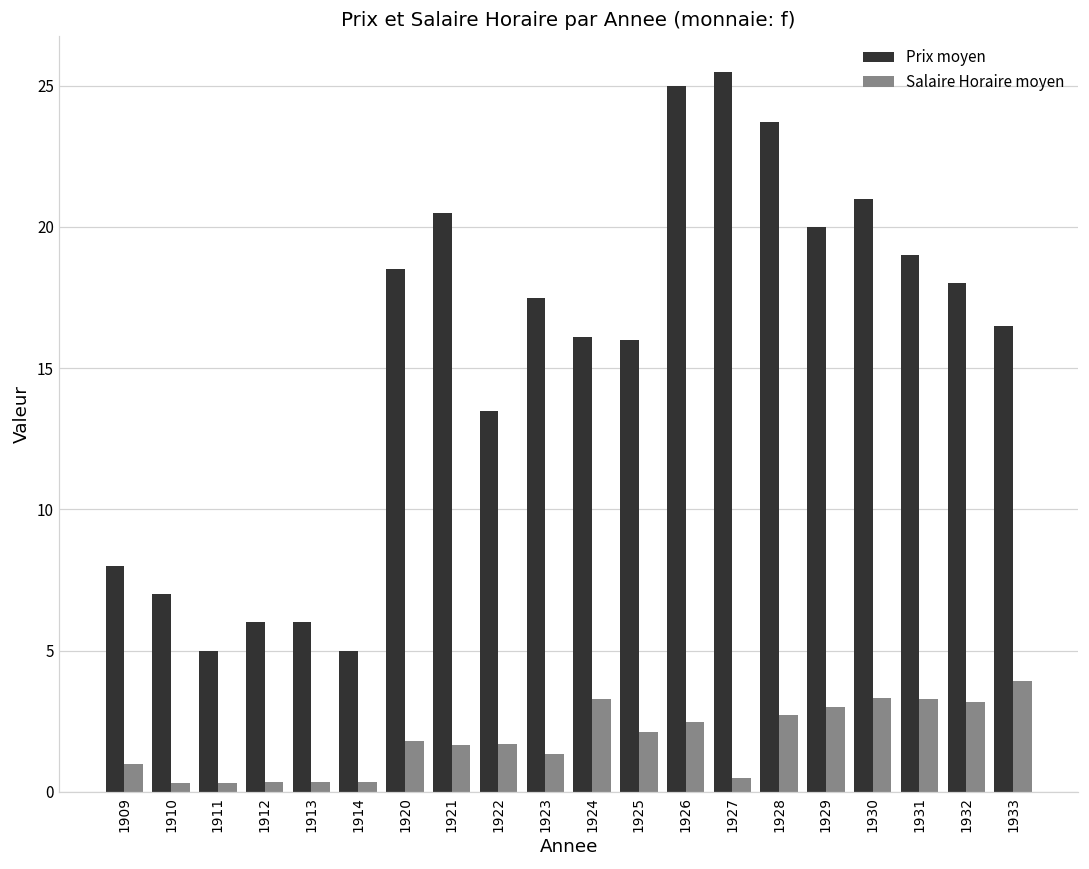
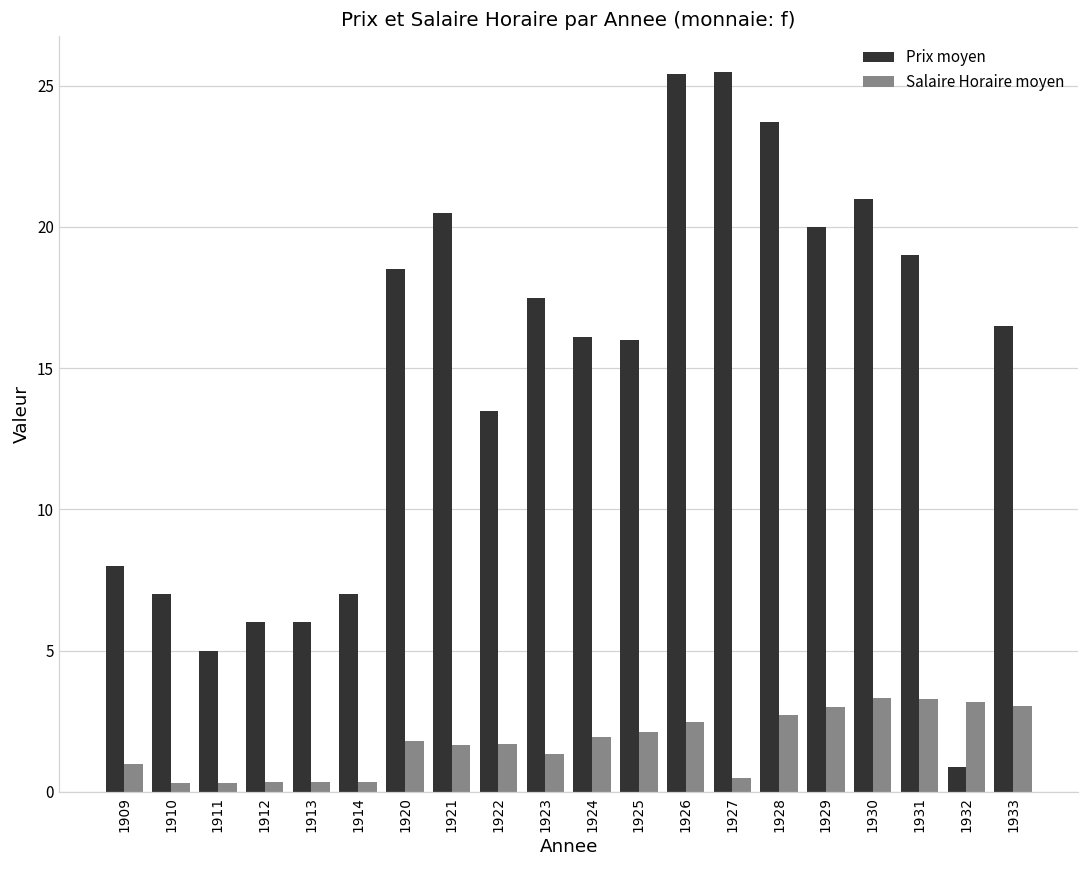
  {
    "Prix moyen": {
      "1909": 8.0,
      "1910": 7.0,
      "1911": 5.0,
      "1912": 6.0,
      "1913": 6.0,
-     "1914": 5,
+     "1914": 7,
      "1920": 18.5,
      "1921": 20.5,
      "1922": 13.5,
      "1923": 17.5,
      "1924": 16.1,
      "1925": 16.0,
-     "1926": 25.0,
+     "1926": 25.4,
      "1927": 25.5,
      "1928": 23.7,
      "1929": 20.0,
      "1930": 21.0,
      "1931": 19.0,
-     "1932": 18.0,
+     "1932": 0.9,
      "1933": 16.5
    },
    "Salaire Horaire moyen": {
      "1909": 1.0,
      "1910": 0.3,
      "1911": 0.3,
      "1912": 0.3,
      "1913": 0.3,
      "1914": 0.3,
      "1920": 1.8,
      "1921": 1.7,
      "1922": 1.7,
      "1923": 1.4,
-     "1924": 3.3,
+     "1924": 1.9,
      "1925": 2.1,
      "1926": 2.5,
      "1927": 0.5,
      "1928": 2.7,
      "1929": 3.0,
      "1930": 3.3,
      "1931": 3.3,
      "1932": 3.2,
-     "1933": 3.9
+     "1933": 3.1
    }
  }
